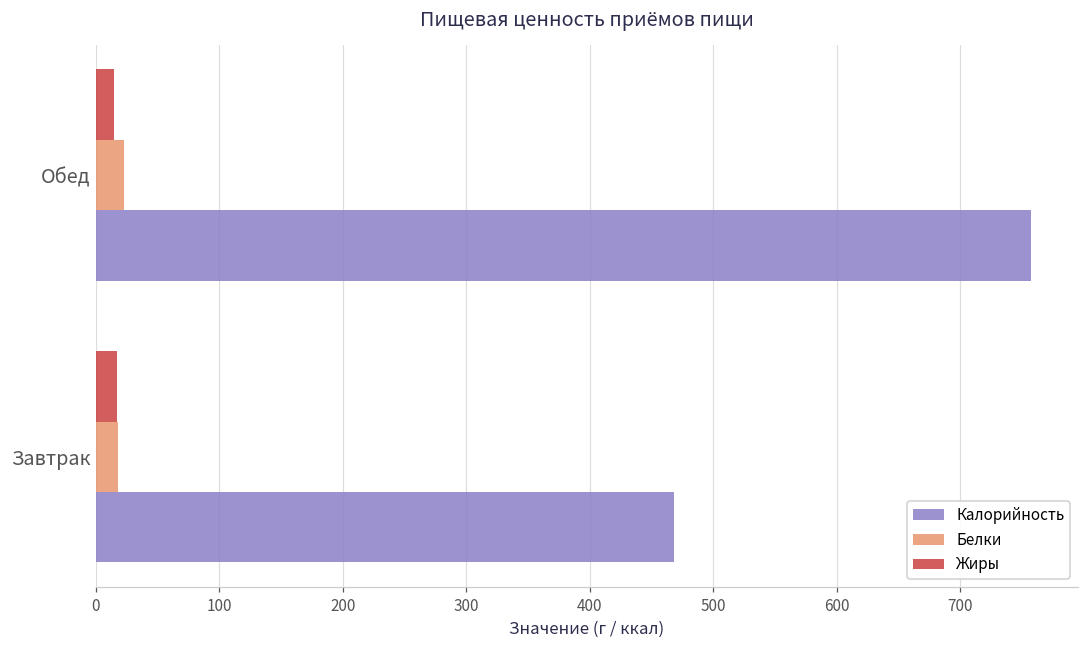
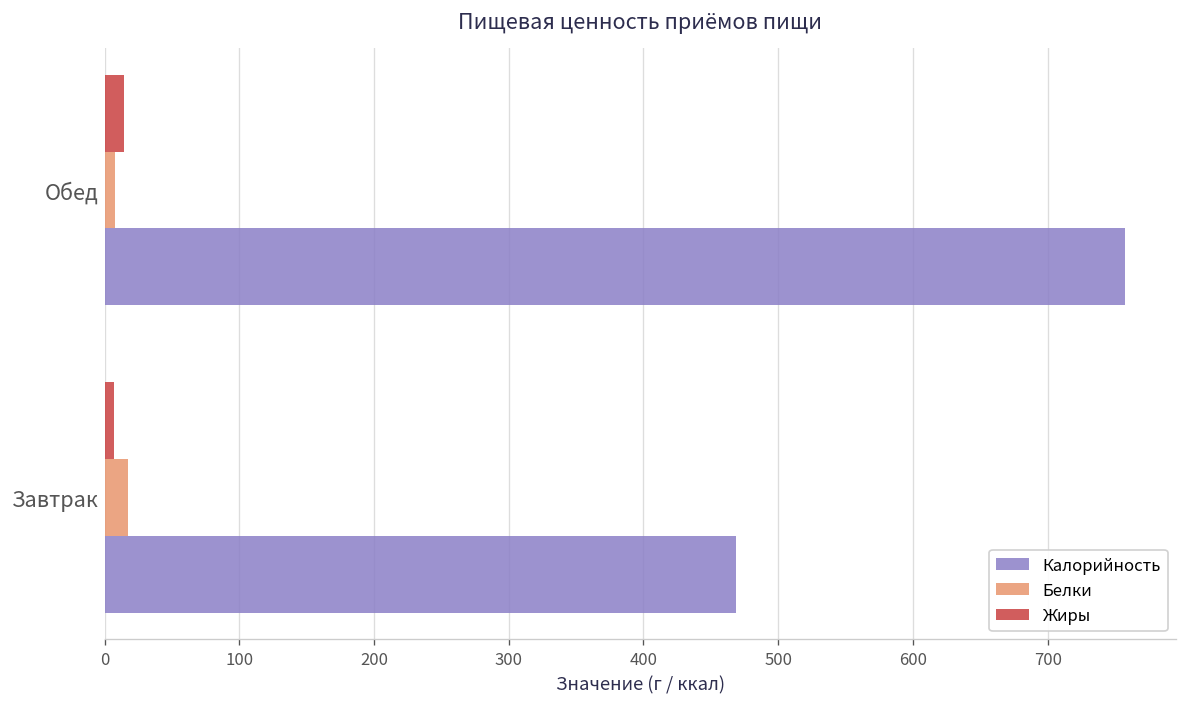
  {
    "Калорийность": {
      "Обед": 757,
      "Завтрак": 468
    },
    "Белки": {
-     "Обед": 23,
+     "Обед": 8,
      "Завтрак": 18
    },
    "Жиры": {
      "Обед": 15,
-     "Завтрак": 17
+     "Завтрак": 7
    }
  }
